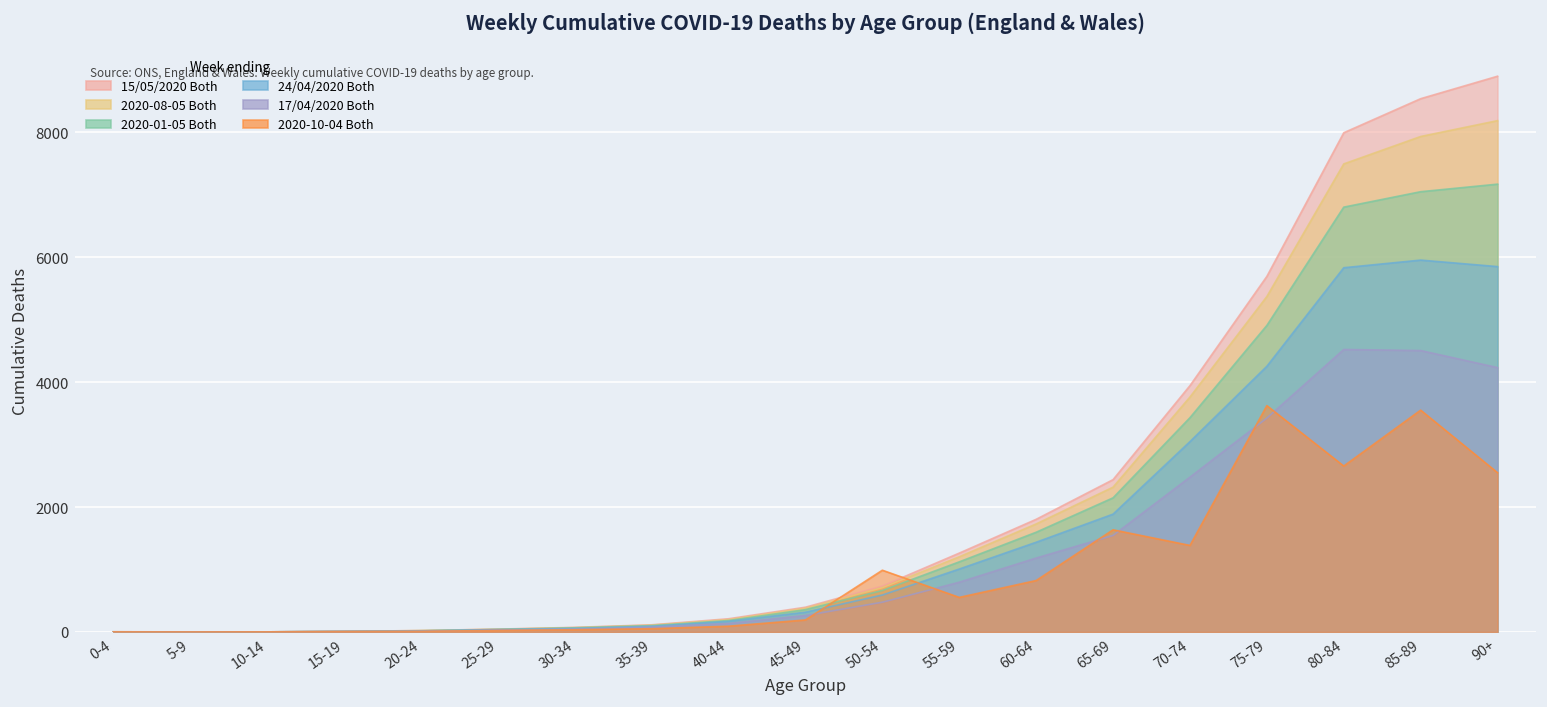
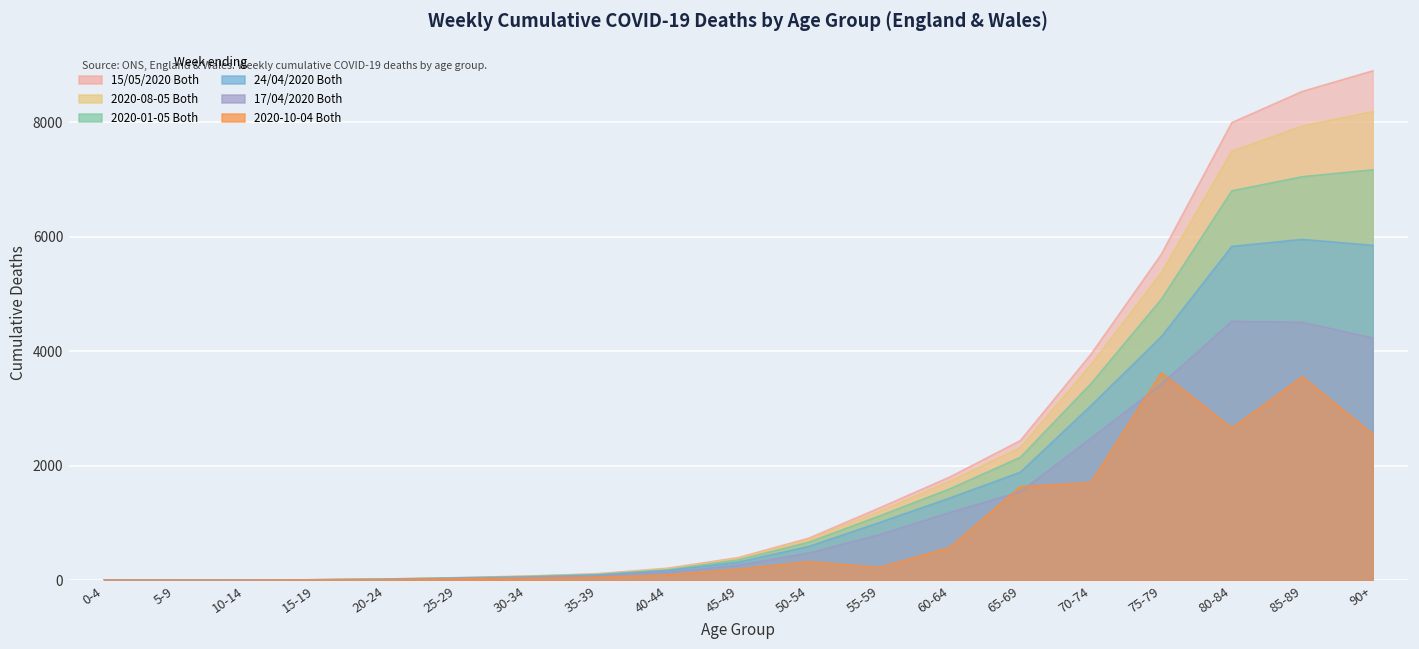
  {
    "2020-10-04 Both": {
      "45-49": 200,
-     "50-54": 1000,
-     "55-59": 600,
-     "60-64": 800,
+     "50-54": 300,
+     "55-59": 200,
+     "60-64": 600,
      "65-69": 1600,
-     "70-74": 1400,
+     "70-74": 1700,
      "75-79": 3600,
      "80-84": 2700,
      "85-89": 3600,
      "90+": 2500
    }
  }
